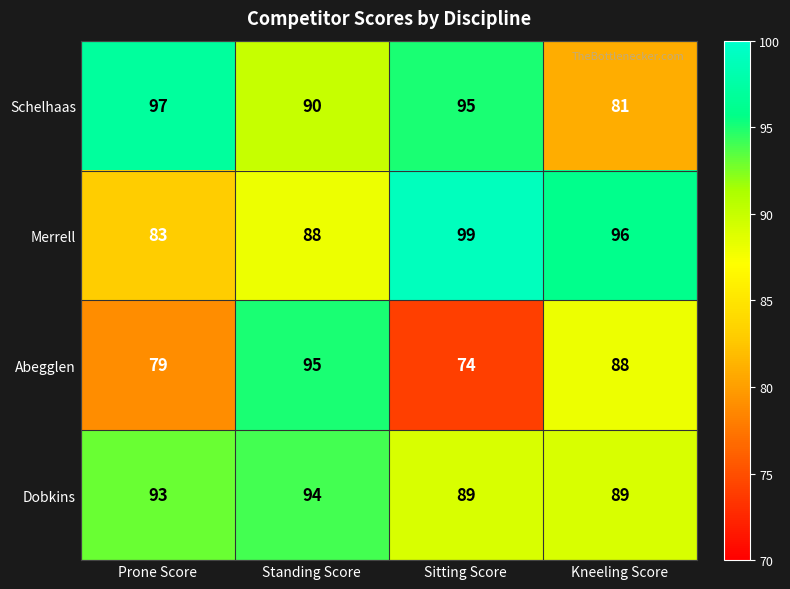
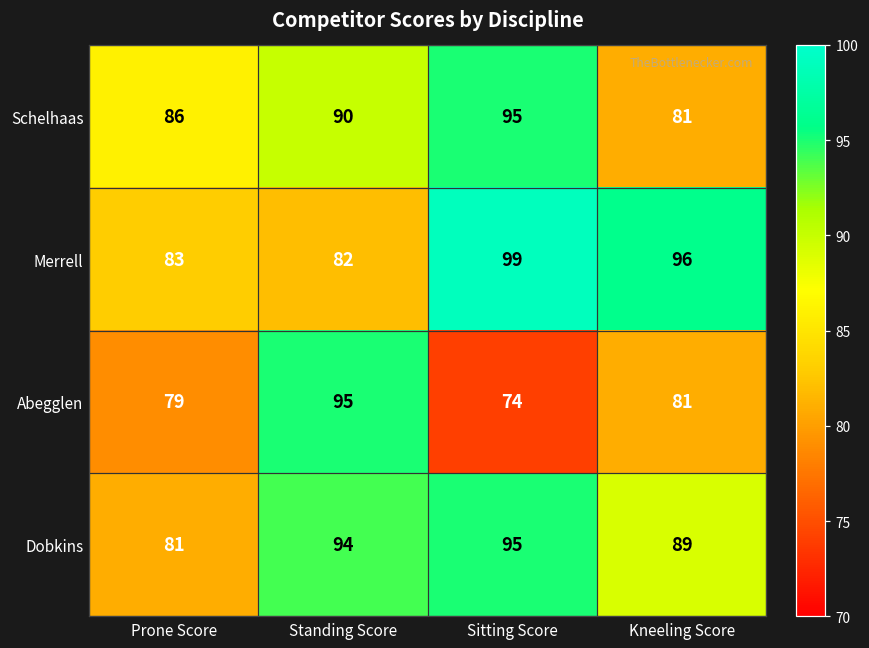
  {
    "Schelhaas": {
-     "Prone Score": 97,
+     "Prone Score": 86,
      "Standing Score": 90,
      "Sitting Score": 95
    },
    "Merrell": {
      "Prone Score": 83,
-     "Standing Score": 88,
+     "Standing Score": 82,
      "Sitting Score": 99,
      "Kneeling Score": 96
    },
    "Abegglen": {
      "Prone Score": 79,
      "Standing Score": 95,
      "Sitting Score": 74,
-     "Kneeling Score": 88
+     "Kneeling Score": 81
    },
    "Dobkins": {
-     "Prone Score": 93,
+     "Prone Score": 81,
      "Standing Score": 94,
-     "Sitting Score": 89,
+     "Sitting Score": 95,
      "Kneeling Score": 89
    }
  }
